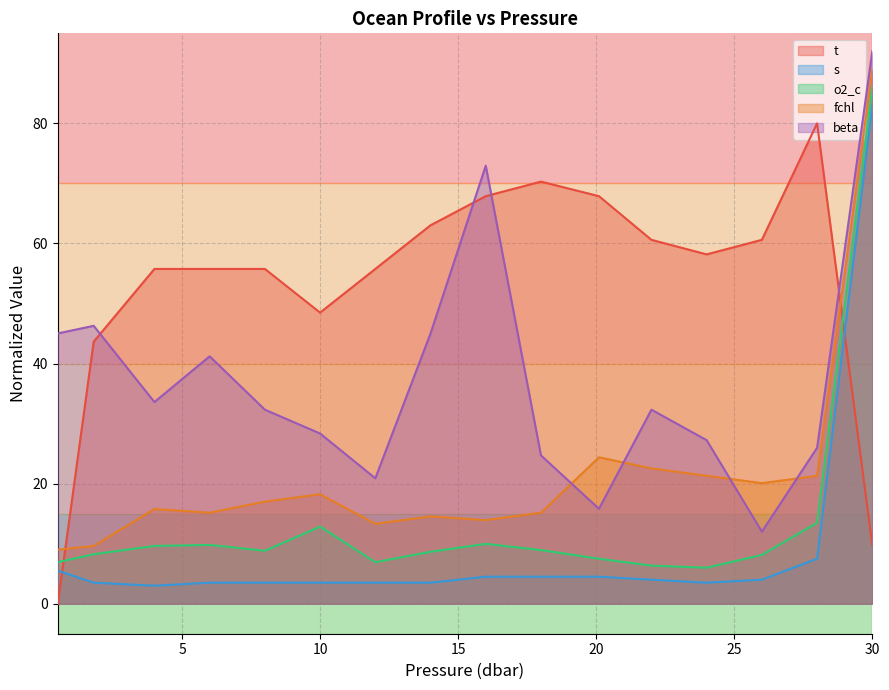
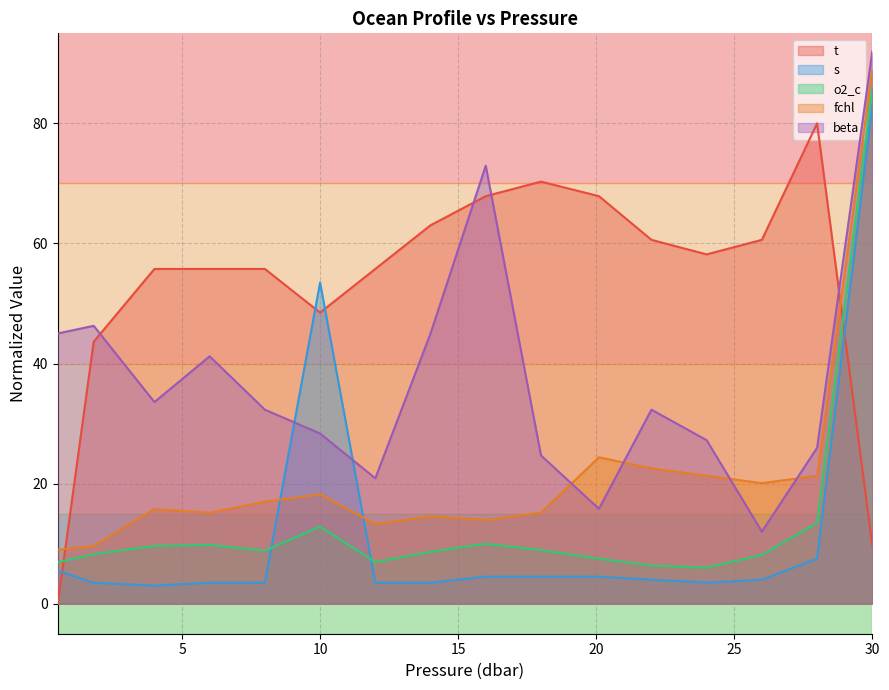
  {
    "s": {
-     "10": 3,
+     "10": 54,
      "30": 83
    },
    "o2_c": {
      "10": 13,
      "30": 86
    },
    "beta": {
      "10": 28,
      "30": 92
    }
  }
